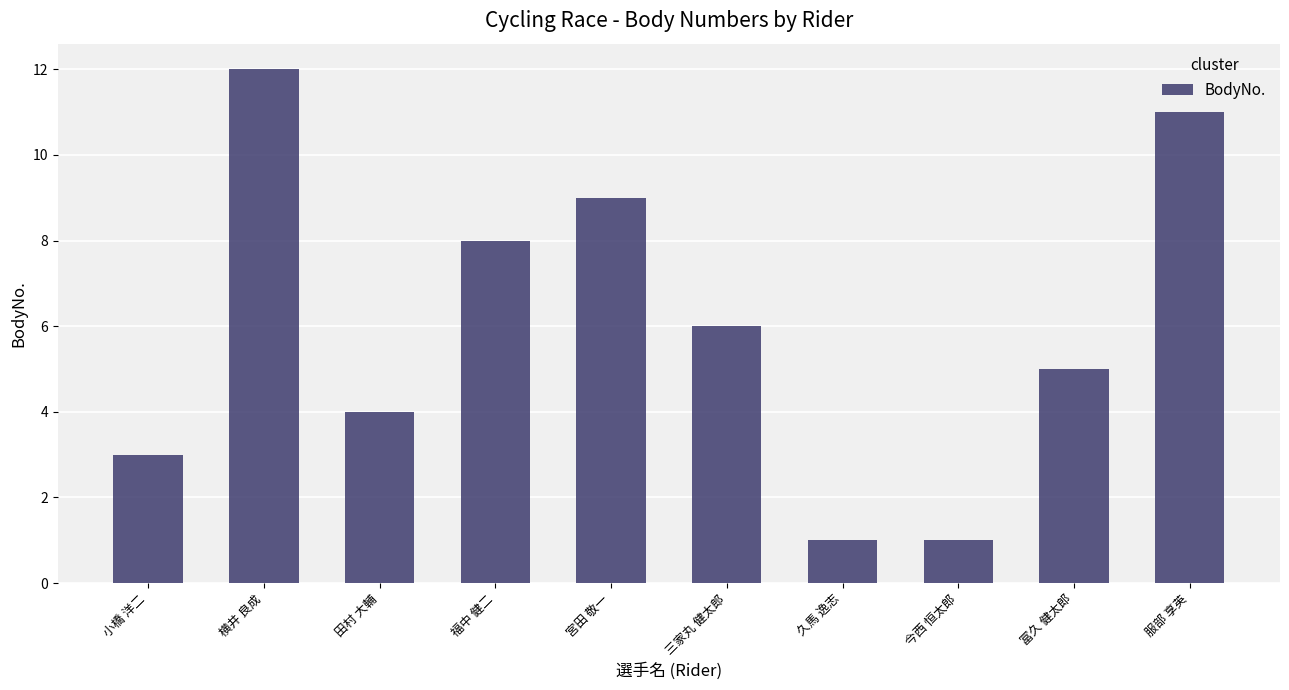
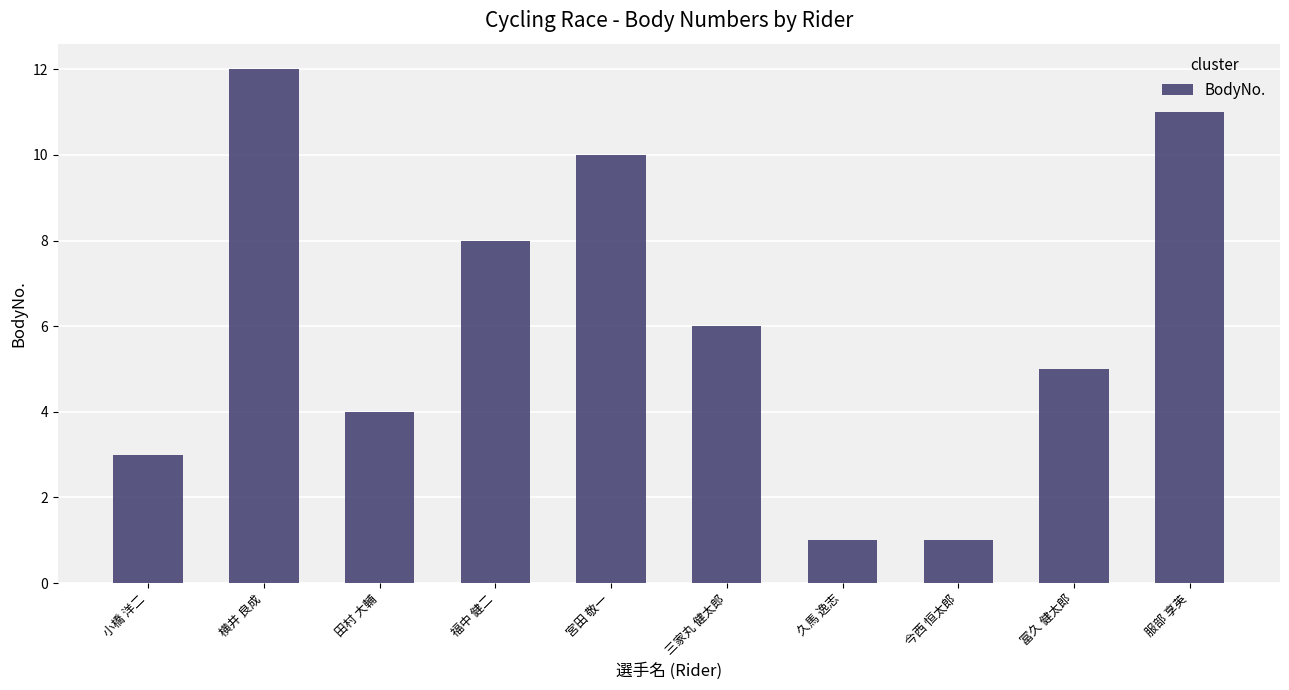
  {
    "小橋 洋二": 3,
    "横井 良成": 12,
    "田村 大輔": 4,
    "福中 健二": 8,
-   "宮田 敬一": 9,
+   "宮田 敬一": 10,
    "三家丸 健太郎": 6,
    "久馬 逸志": 1,
    "今西 恒太郎": 1,
    "冨久 健太郎": 5,
    "服部 享英": 11
  }
